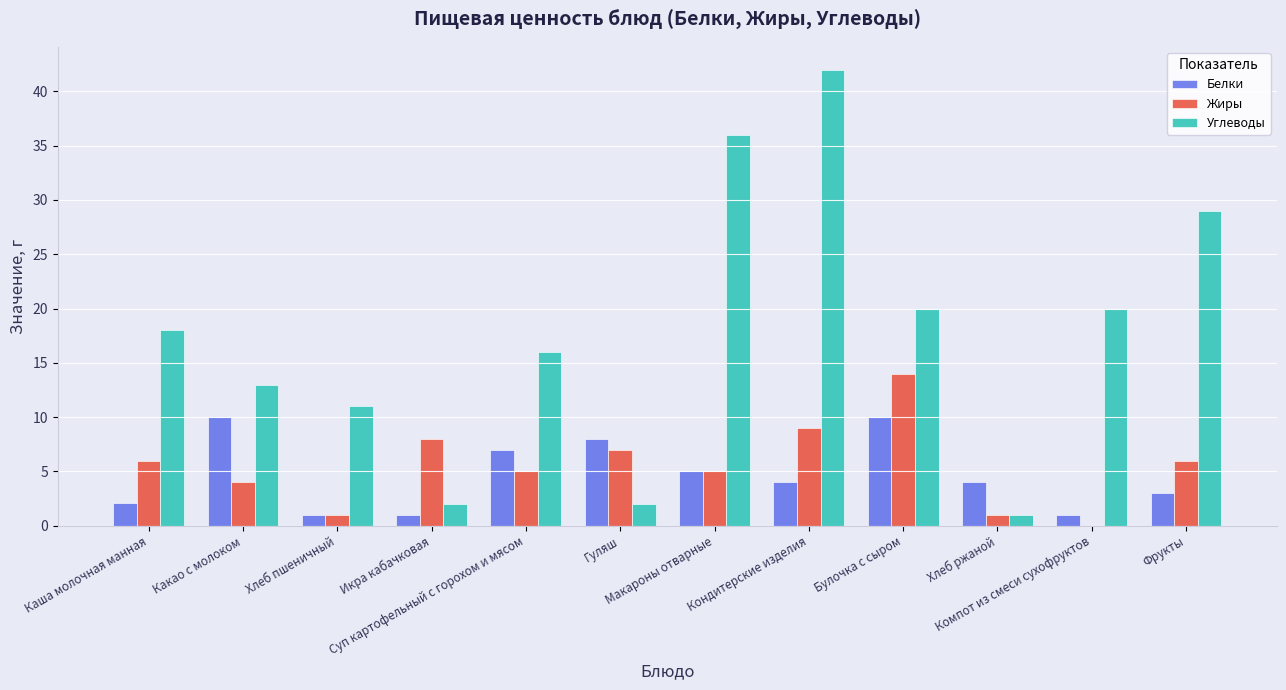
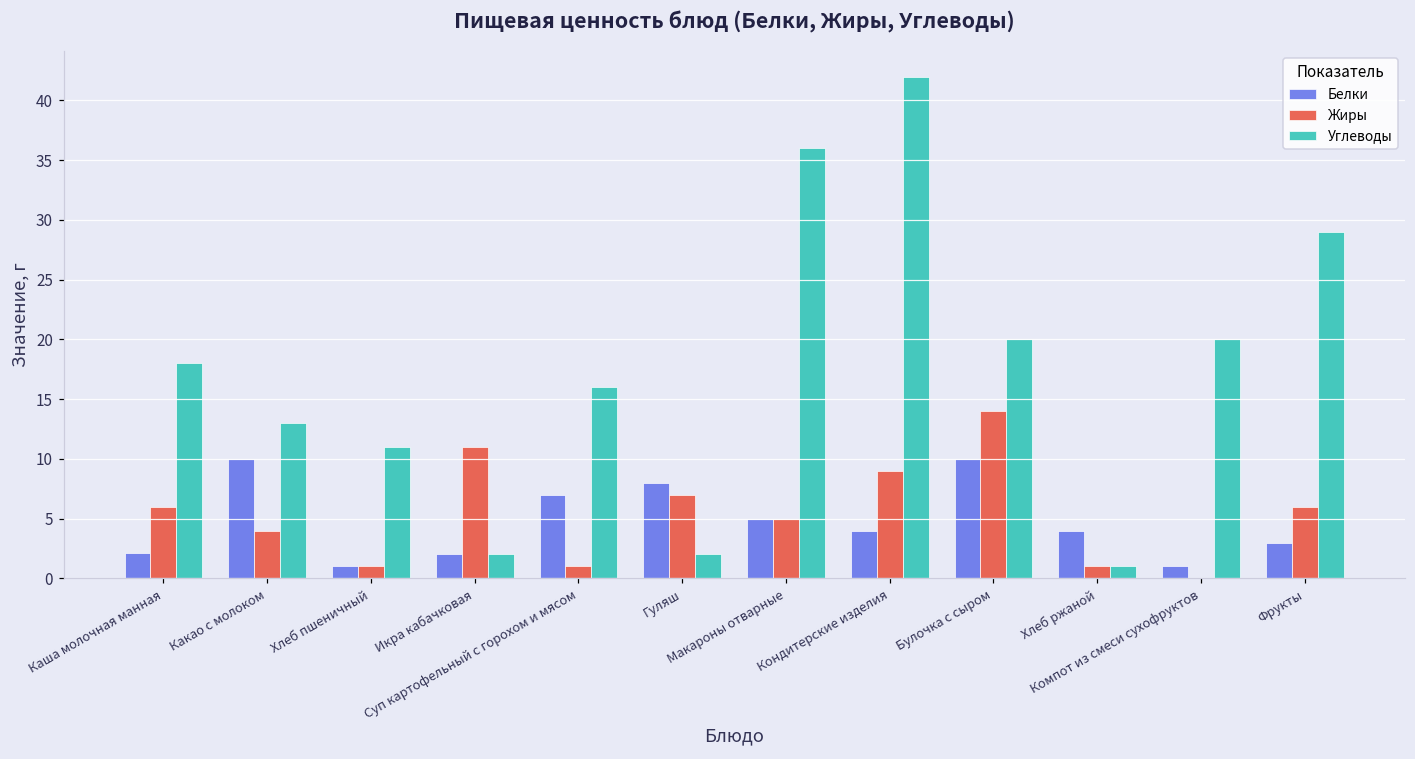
  {
    "Белки": {
      "Каша молочная манная": 2,
      "Какао с молоком": 10,
      "Хлеб пшеничный": 1,
-     "Икра кабачковая": 1,
+     "Икра кабачковая": 2,
      "Суп картофельный с горохом и мясом": 7,
      "Гуляш": 8,
      "Макароны отварные": 5,
      "Кондитерские изделия": 4,
      "Булочка с сыром": 10,
      "Хлеб ржаной": 4,
      "Компот из смеси сухофруктов": 1,
      "Фрукты": 3
    },
    "Жиры": {
      "Каша молочная манная": 6,
      "Какао с молоком": 4,
      "Хлеб пшеничный": 1,
-     "Икра кабачковая": 8,
-     "Суп картофельный с горохом и мясом": 5,
+     "Икра кабачковая": 11,
+     "Суп картофельный с горохом и мясом": 1,
      "Гуляш": 7,
      "Макароны отварные": 5,
      "Кондитерские изделия": 9,
      "Булочка с сыром": 14,
      "Хлеб ржаной": 1,
      "Компот из смеси сухофруктов": 0,
      "Фрукты": 6
    },
    "Углеводы": {
      "Каша молочная манная": 18,
      "Какао с молоком": 13,
      "Хлеб пшеничный": 11,
      "Икра кабачковая": 2,
      "Суп картофельный с горохом и мясом": 16,
      "Гуляш": 2,
      "Макароны отварные": 36,
      "Кондитерские изделия": 42,
      "Булочка с сыром": 20,
      "Хлеб ржаной": 1,
      "Компот из смеси сухофруктов": 20,
      "Фрукты": 29
    }
  }
